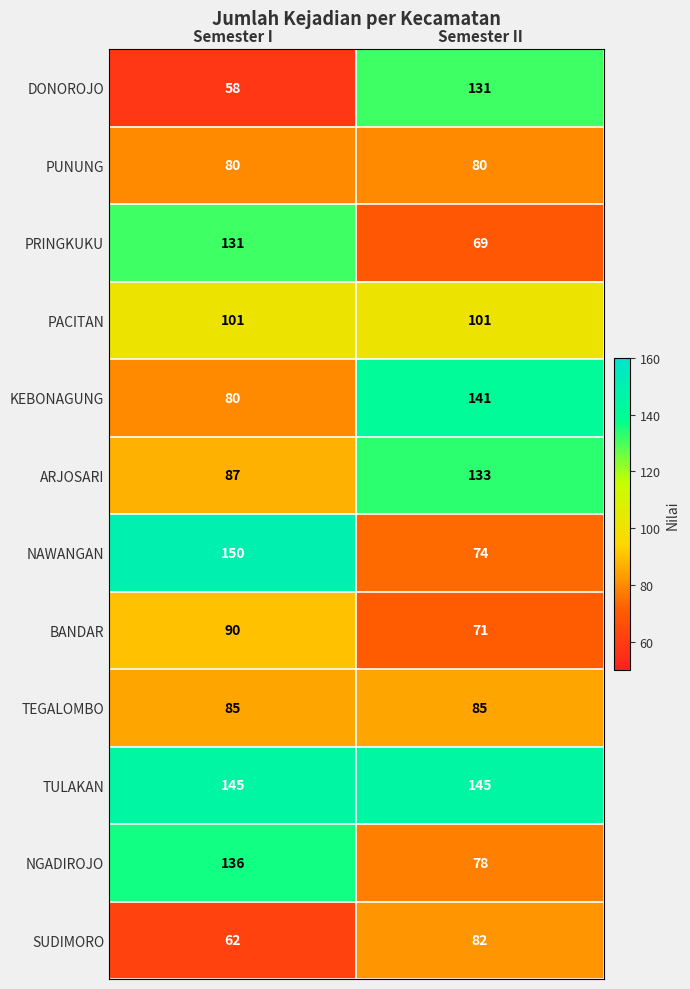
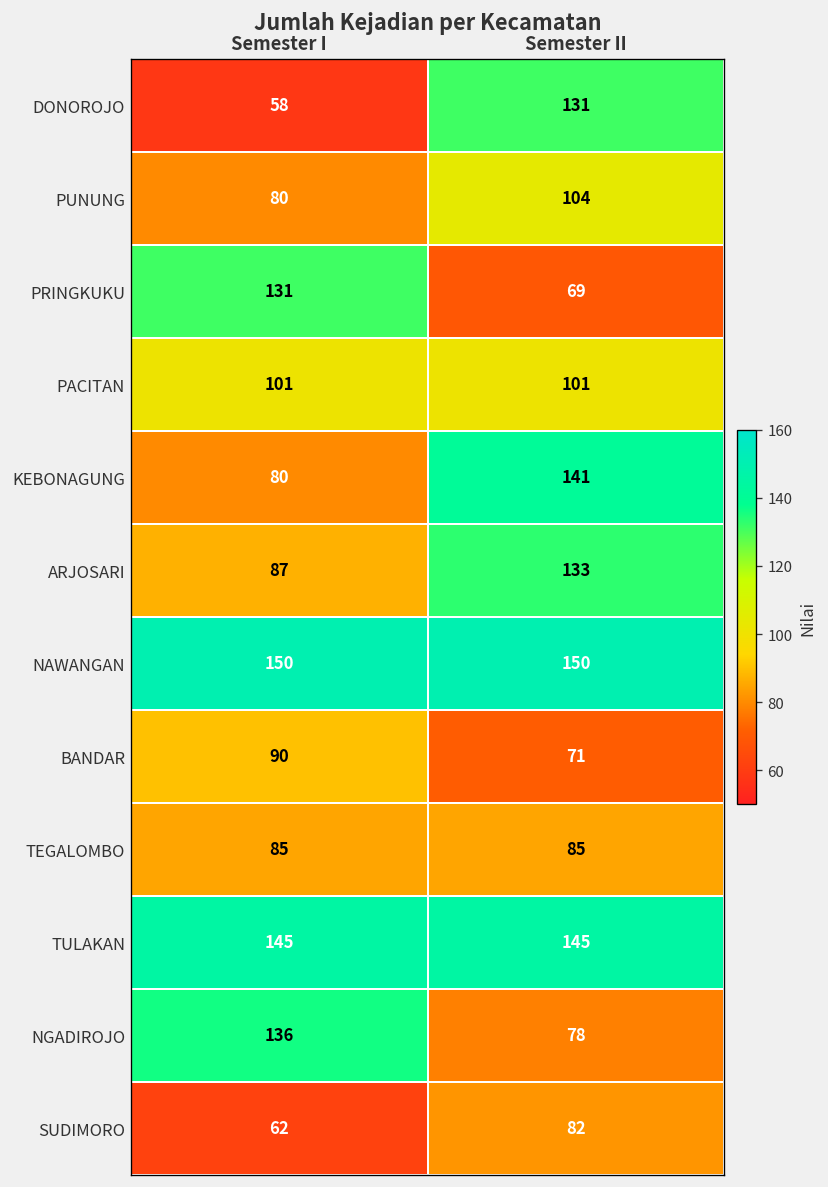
  {
    "DONOROJO": {
      "Semester I": 58,
      "Semester II": 131
    },
    "PUNUNG": {
      "Semester I": 80,
-     "Semester II": 80
+     "Semester II": 104
    },
    "PRINGKUKU": {
      "Semester I": 131,
      "Semester II": 69
    },
    "PACITAN": {
      "Semester I": 101,
      "Semester II": 101
    },
    "KEBONAGUNG": {
      "Semester I": 80,
      "Semester II": 141
    },
    "ARJOSARI": {
      "Semester I": 87,
      "Semester II": 133
    },
    "NAWANGAN": {
      "Semester I": 150,
-     "Semester II": 74
+     "Semester II": 150
    },
    "BANDAR": {
      "Semester I": 90,
      "Semester II": 71
    },
    "TEGALOMBO": {
      "Semester I": 85,
      "Semester II": 85
    },
    "TULAKAN": {
      "Semester I": 145,
      "Semester II": 145
    },
    "NGADIROJO": {
      "Semester I": 136,
      "Semester II": 78
    },
    "SUDIMORO": {
      "Semester I": 62,
      "Semester II": 82
    }
  }
